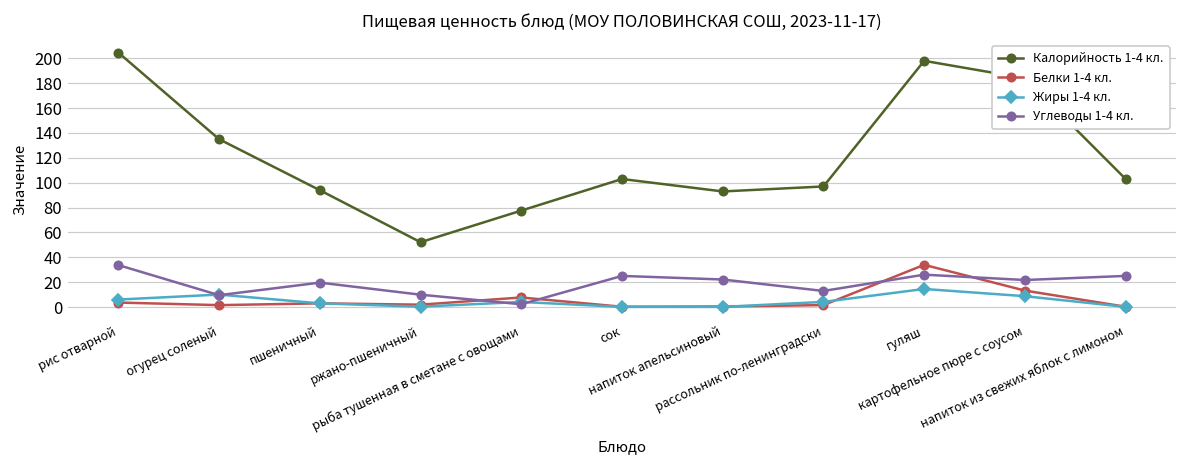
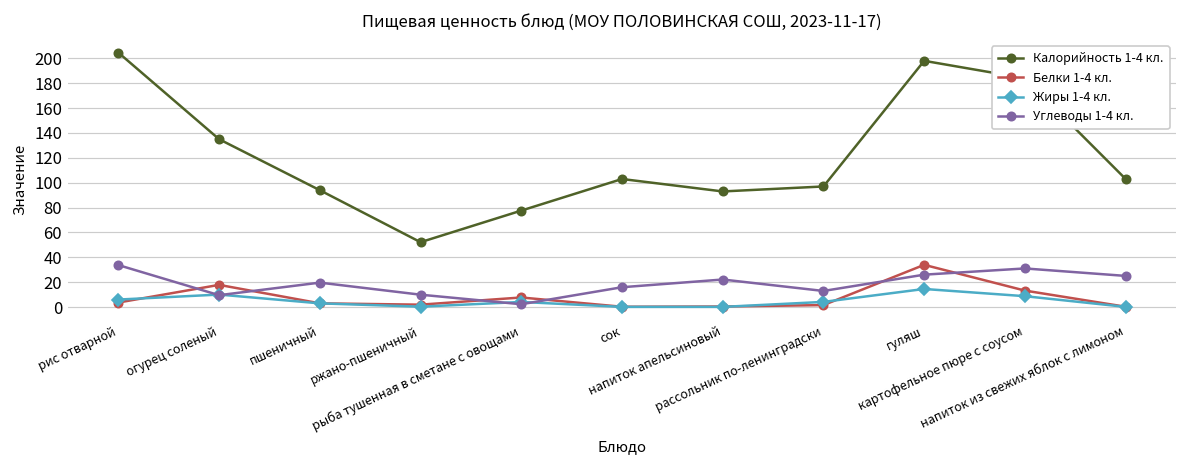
  {
    "Калорийность 1-4 кл.": {
      "рис отварной": 205,
      "огурец соленый": 135,
      "пшеничный": 94,
      "ржано-пшеничный": 52,
      "рыба тушенная в сметане с овощами": 78,
      "сок": 103,
      "напиток апельсиновый": 93,
      "рассольник по-ленинградски": 97,
      "гуляш": 198,
      "напиток из свежих яблок с лимоном": 103
    },
    "Белки 1-4 кл.": {
-     "огурец соленый": 2,
+     "огурец соленый": 18,
      "рыба тушенная в сметане с овощами": 8,
      "рассольник по-ленинградски": 2,
      "гуляш": 34,
      "картофельное пюре с соусом": 13
    },
    "Жиры 1-4 кл.": {
      "рассольник по-ленинградски": 4,
      "гуляш": 15,
      "картофельное пюре с соусом": 9
    },
    "Углеводы 1-4 кл.": {
      "рис отварной": 34,
      "пшеничный": 20,
      "ржано-пшеничный": 10,
-     "сок": 25,
+     "сок": 16,
      "напиток апельсиновый": 22,
      "рассольник по-ленинградски": 13,
      "гуляш": 26,
-     "картофельное пюре с соусом": 22,
+     "картофельное пюре с соусом": 31,
      "напиток из свежих яблок с лимоном": 25
    }
  }
